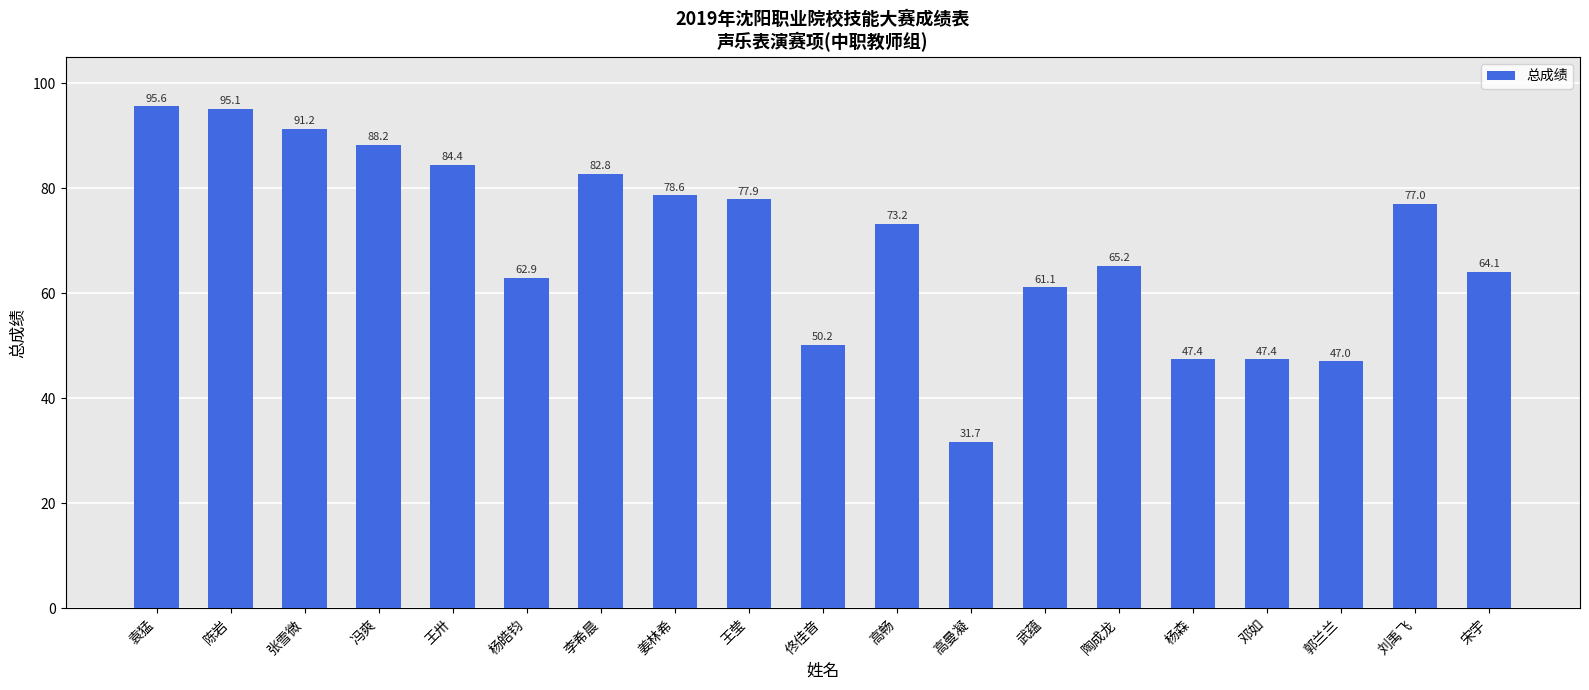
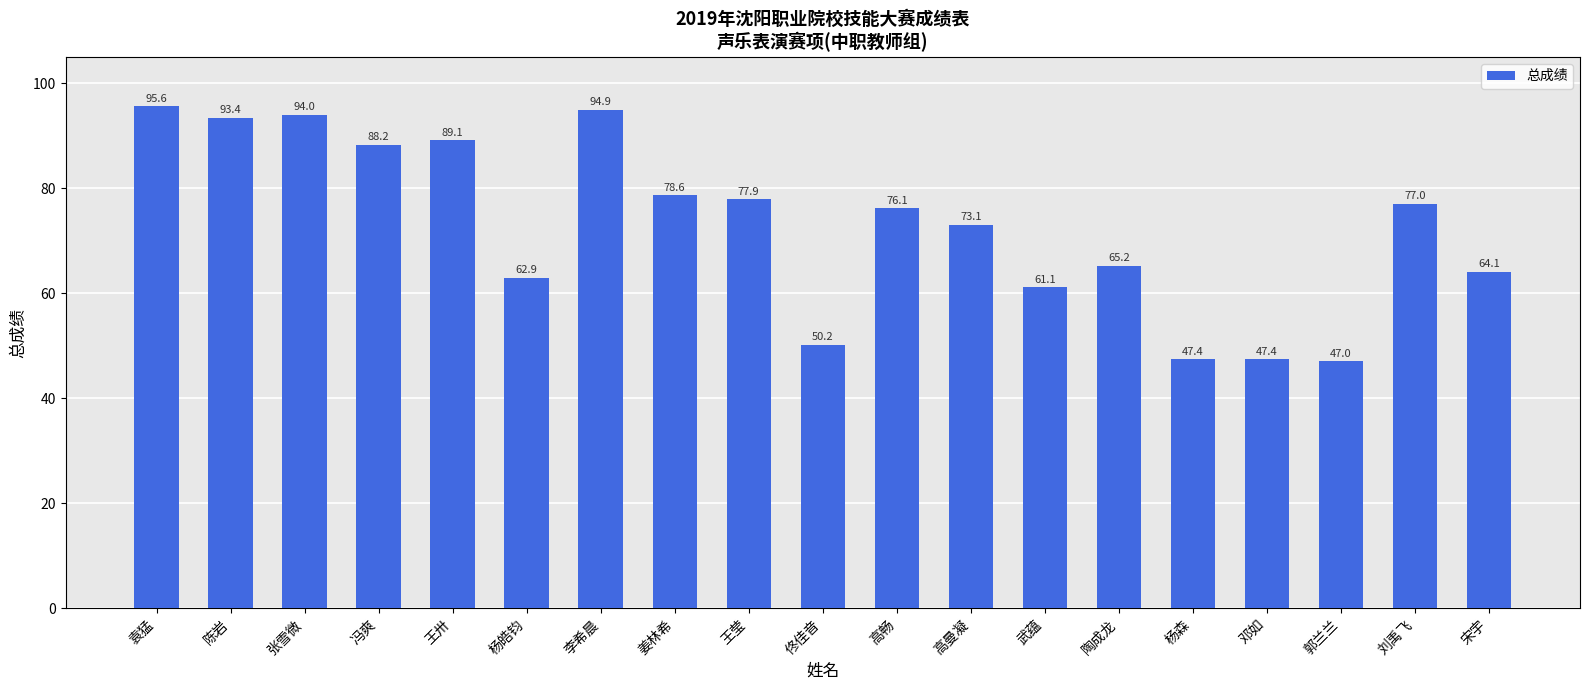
  {
    "袁猛": 95.6,
-   "陈岩": 95.1,
-   "张雪微": 91.2,
+   "陈岩": 93.4,
+   "张雪微": 94.0,
    "冯爽": 88.2,
-   "王卅": 84.4,
+   "王卅": 89.1,
    "杨皓钧": 62.9,
-   "李希晨": 82.8,
+   "李希晨": 94.9,
    "姜林希": 78.6,
    "王莹": 77.9,
    "佟佳音": 50.2,
-   "高畅": 73.2,
-   "高曼凝": 31.7,
+   "高畅": 76.1,
+   "高曼凝": 73.1,
    "武蕴": 61.1,
    "陶成龙": 65.2,
    "杨森": 47.4,
    "邓如": 47.4,
    "郭兰兰": 47.0,
    "刘禹飞": 77.0,
    "宋宇": 64.1
  }
